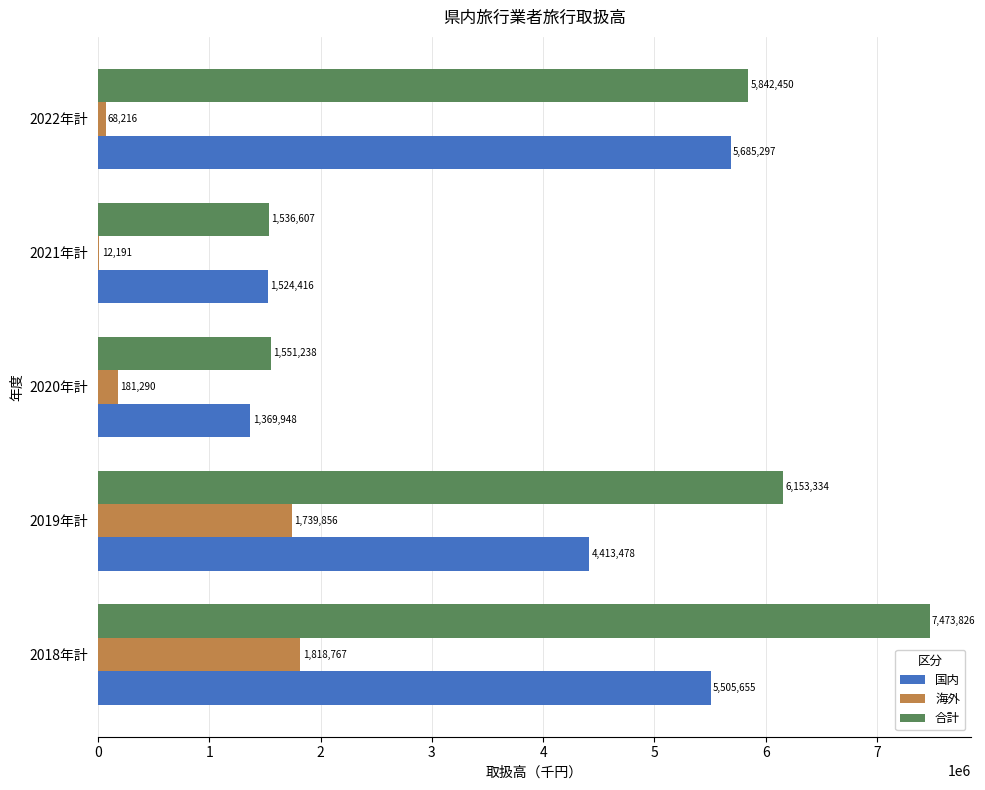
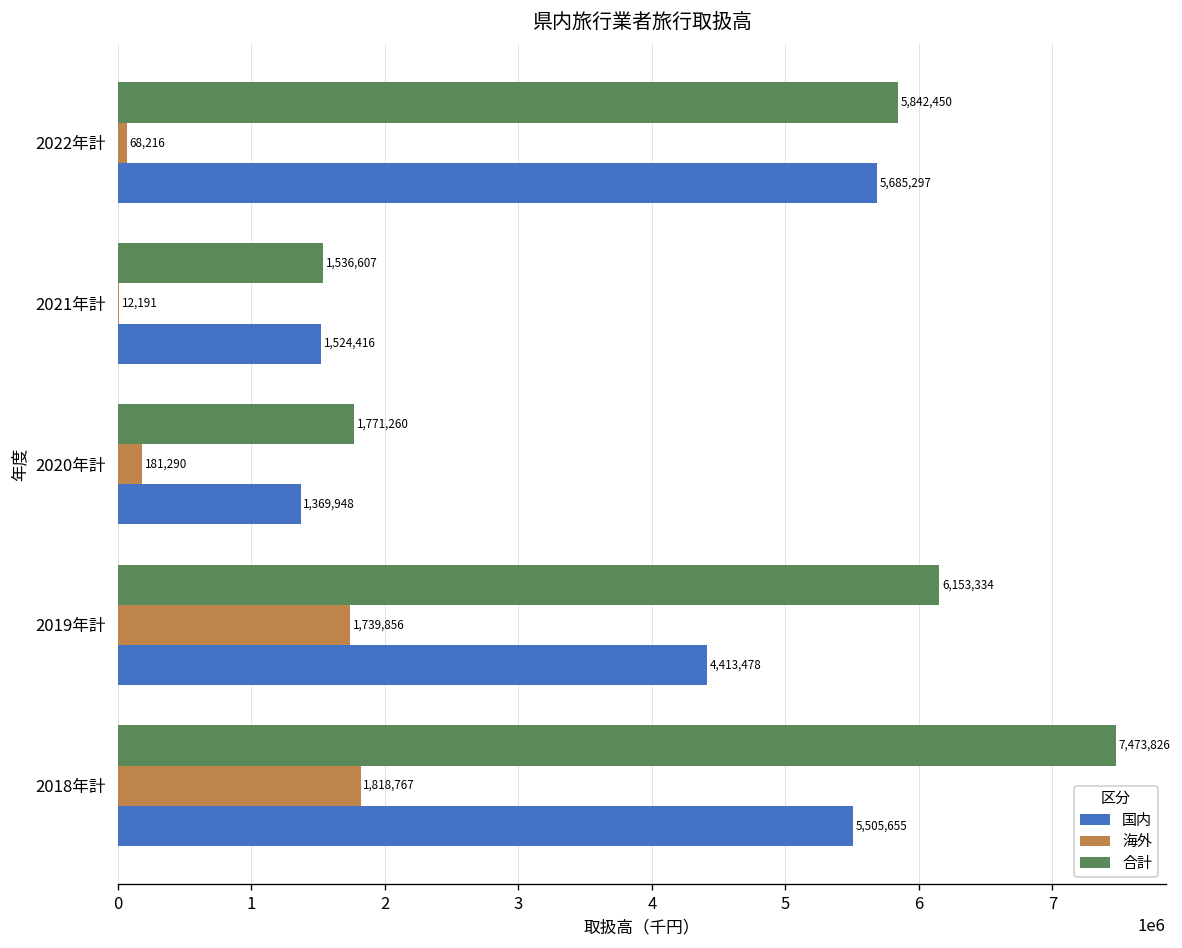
  {
    "国内": {
      "2022年計": "5,685,297",
      "2021年計": "1,524,416",
      "2020年計": "1,369,948",
      "2019年計": "4,413,478",
      "2018年計": "5,505,655"
    },
    "海外": {
      "2022年計": "68,216",
      "2021年計": "12,191",
      "2020年計": "181,290",
      "2019年計": "1,739,856",
      "2018年計": "1,818,767"
    },
    "合計": {
      "2022年計": "5,842,450",
      "2021年計": "1,536,607",
-     "2020年計": "1,551,238",
+     "2020年計": "1,771,260",
      "2019年計": "6,153,334",
      "2018年計": "7,473,826"
    }
  }
